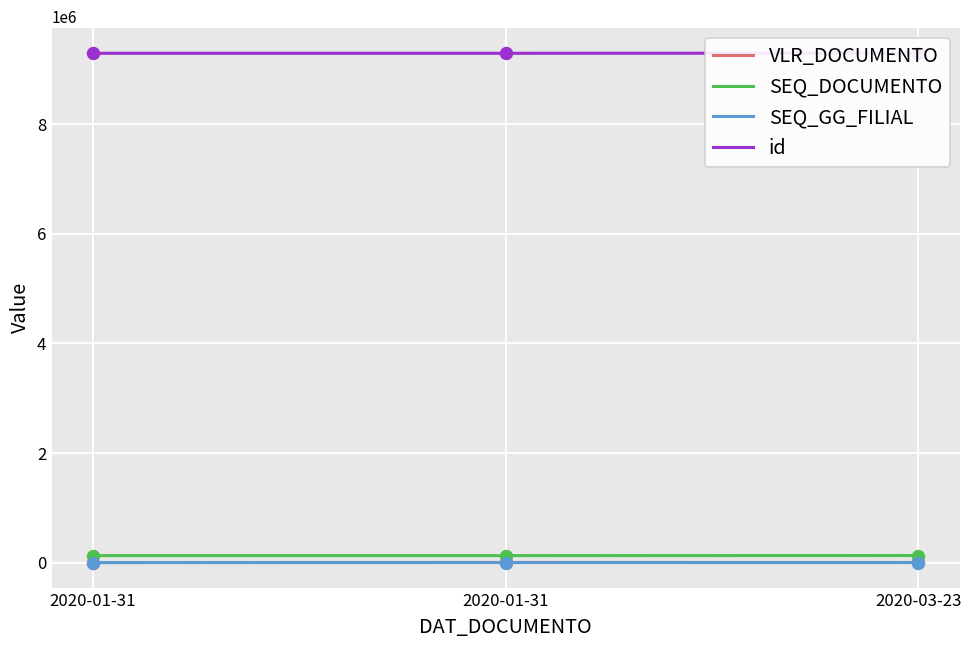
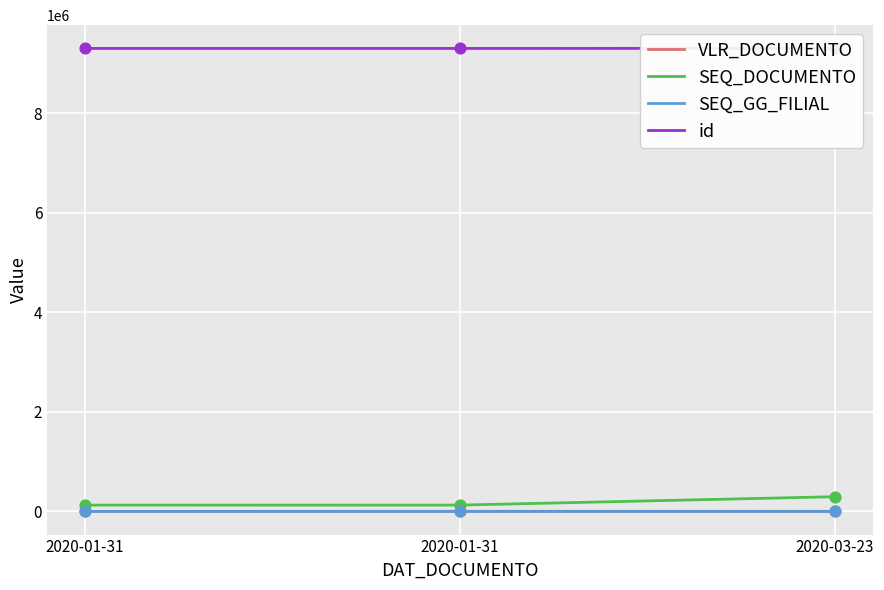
  {
    "SEQ_GG_FILIAL": {
      "2020-03-23": 0
    },
    "SEQ_DOCUMENTO": {
-     "2020-03-23": 100000
+     "2020-03-23": 300000
    }
  }
